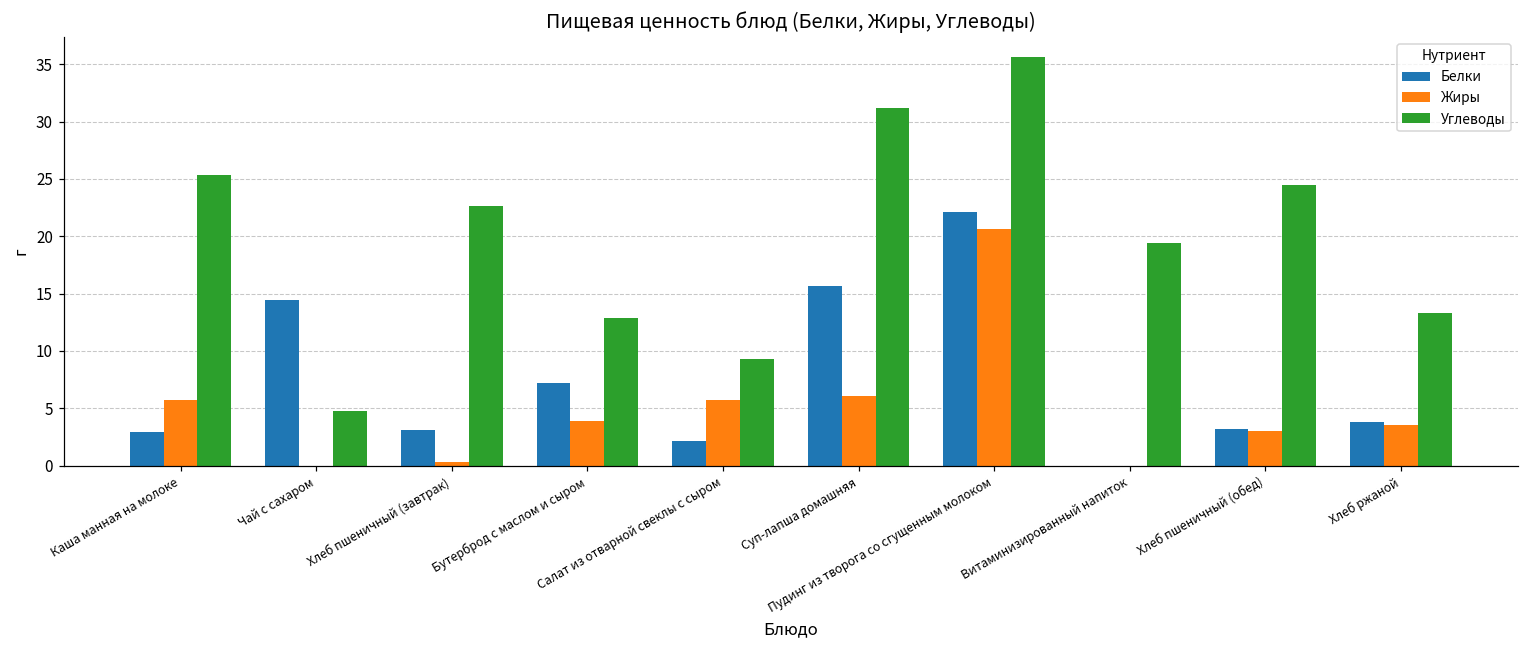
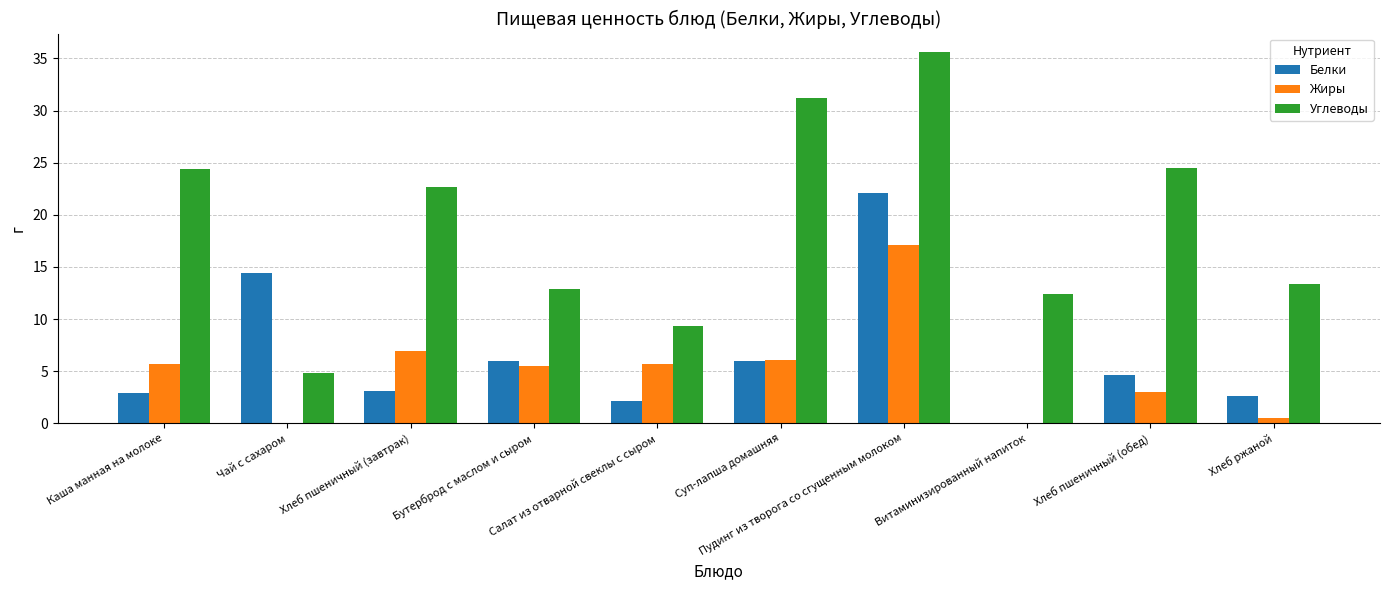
  {
    "Белки": {
      "Каша манная на молоке": 2.9,
      "Чай с сахаром": 14.4,
      "Хлеб пшеничный (завтрак)": 3.1,
-     "Бутерброд с маслом и сыром": 7.2,
+     "Бутерброд с маслом и сыром": 6.0,
      "Салат из отварной свеклы с сыром": 2.1,
-     "Суп-лапша домашняя": 15.7,
+     "Суп-лапша домашняя": 6.0,
      "Пудинг из творога со сгущенным молоком": 22.1,
      "Витаминизированный напиток": 0.0,
-     "Хлеб пшеничный (обед)": 3.2,
-     "Хлеб ржаной": 3.8
+     "Хлеб пшеничный (обед)": 4.6,
+     "Хлеб ржаной": 2.7
    },
    "Жиры": {
      "Каша манная на молоке": 5.7,
      "Чай с сахаром": 0.0,
-     "Хлеб пшеничный (завтрак)": 0.3,
-     "Бутерброд с маслом и сыром": 3.9,
+     "Хлеб пшеничный (завтрак)": 6.9,
+     "Бутерброд с маслом и сыром": 5.5,
      "Салат из отварной свеклы с сыром": 5.7,
      "Суп-лапша домашняя": 6.1,
-     "Пудинг из творога со сгущенным молоком": 20.6,
+     "Пудинг из творога со сгущенным молоком": 17.1,
      "Витаминизированный напиток": 0.0,
      "Хлеб пшеничный (обед)": 3.0,
-     "Хлеб ржаной": 3.5
+     "Хлеб ржаной": 0.5
    },
    "Углеводы": {
-     "Каша манная на молоке": 25.3,
+     "Каша манная на молоке": 24.4,
      "Чай с сахаром": 4.8,
      "Хлеб пшеничный (завтрак)": 22.7,
      "Бутерброд с маслом и сыром": 12.9,
      "Салат из отварной свеклы с сыром": 9.3,
      "Суп-лапша домашняя": 31.2,
      "Пудинг из творога со сгущенным молоком": 35.6,
-     "Витаминизированный напиток": 19.4,
+     "Витаминизированный напиток": 12.4,
      "Хлеб пшеничный (обед)": 24.5,
      "Хлеб ржаной": 13.3
    }
  }
